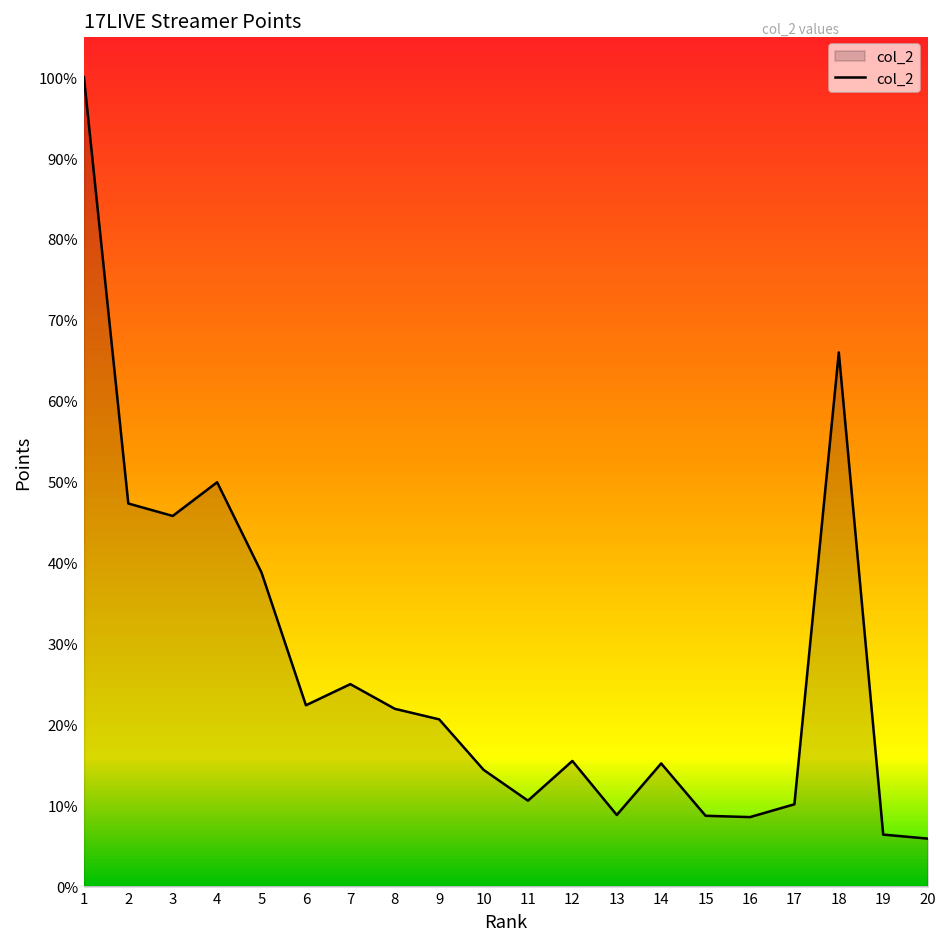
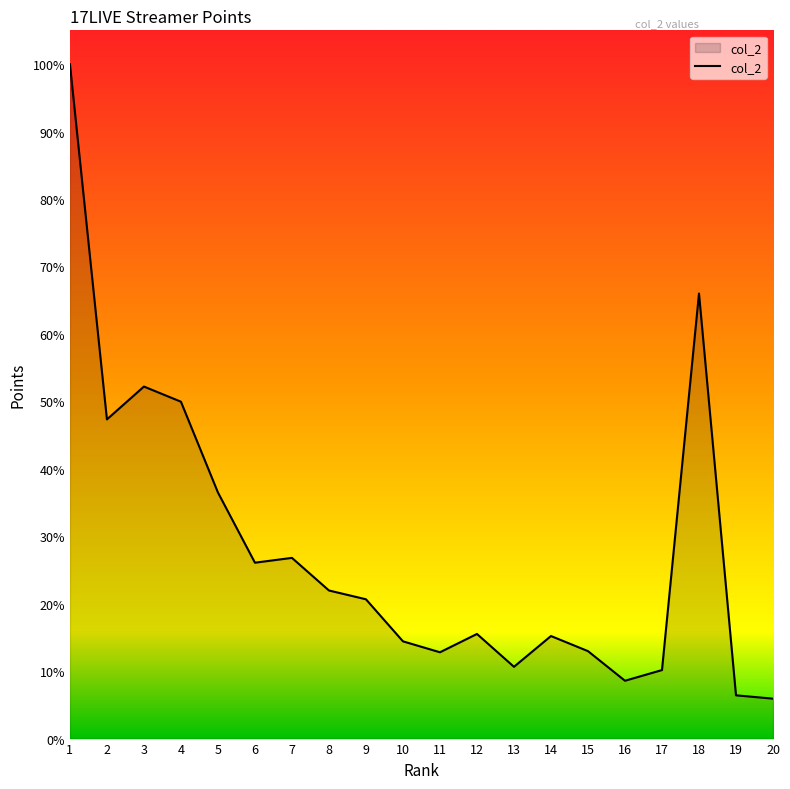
  {
    "1": "100%",
    "2": "47%",
-   "3": "46%",
+   "3": "52%",
    "4": "50%",
-   "5": "39%",
-   "6": "22%",
-   "7": "25%",
+   "5": "36%",
+   "6": "26%",
+   "7": "27%",
    "8": "22%",
    "9": "21%",
    "10": "14%",
-   "11": "11%",
+   "11": "13%",
    "12": "16%",
-   "13": "9%",
+   "13": "11%",
    "14": "15%",
-   "15": "9%",
+   "15": "13%",
    "16": "9%",
    "17": "10%",
    "18": "66%",
    "19": "6%",
    "20": "6%"
  }
